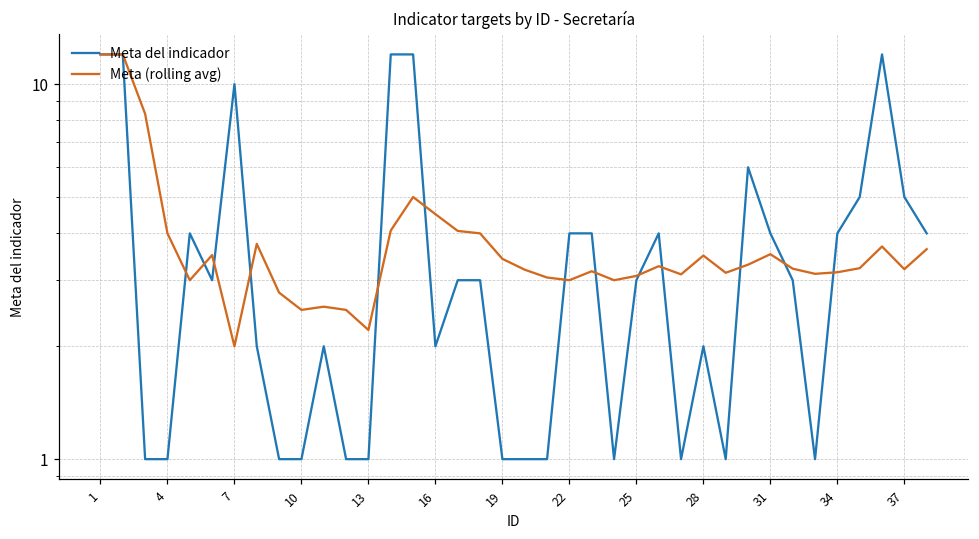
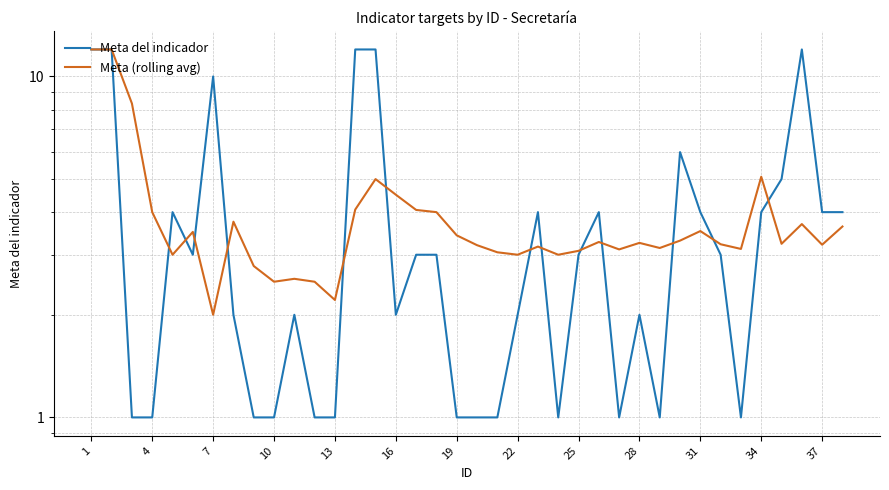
  {
    "Meta del indicador": {
      "4": 1,
      "7": 10,
      "10": 1,
      "13": 1,
      "16": 2,
      "19": 1,
-     "22": 4,
+     "22": 2,
      "25": 3,
      "28": 2,
      "31": 4,
      "34": 4,
-     "37": 5
+     "37": 4
    },
    "Meta (rolling avg)": {
      "4": 4.0,
      "7": 2.0,
      "10": 2.5,
      "13": 2.2,
      "16": 4.5,
      "19": 3.4,
      "22": 3.0,
      "25": 3.1,
-     "28": 3.5,
+     "28": 3.3,
      "31": 3.5,
-     "34": 3.2,
+     "34": 5.1,
      "37": 3.2
    }
  }
